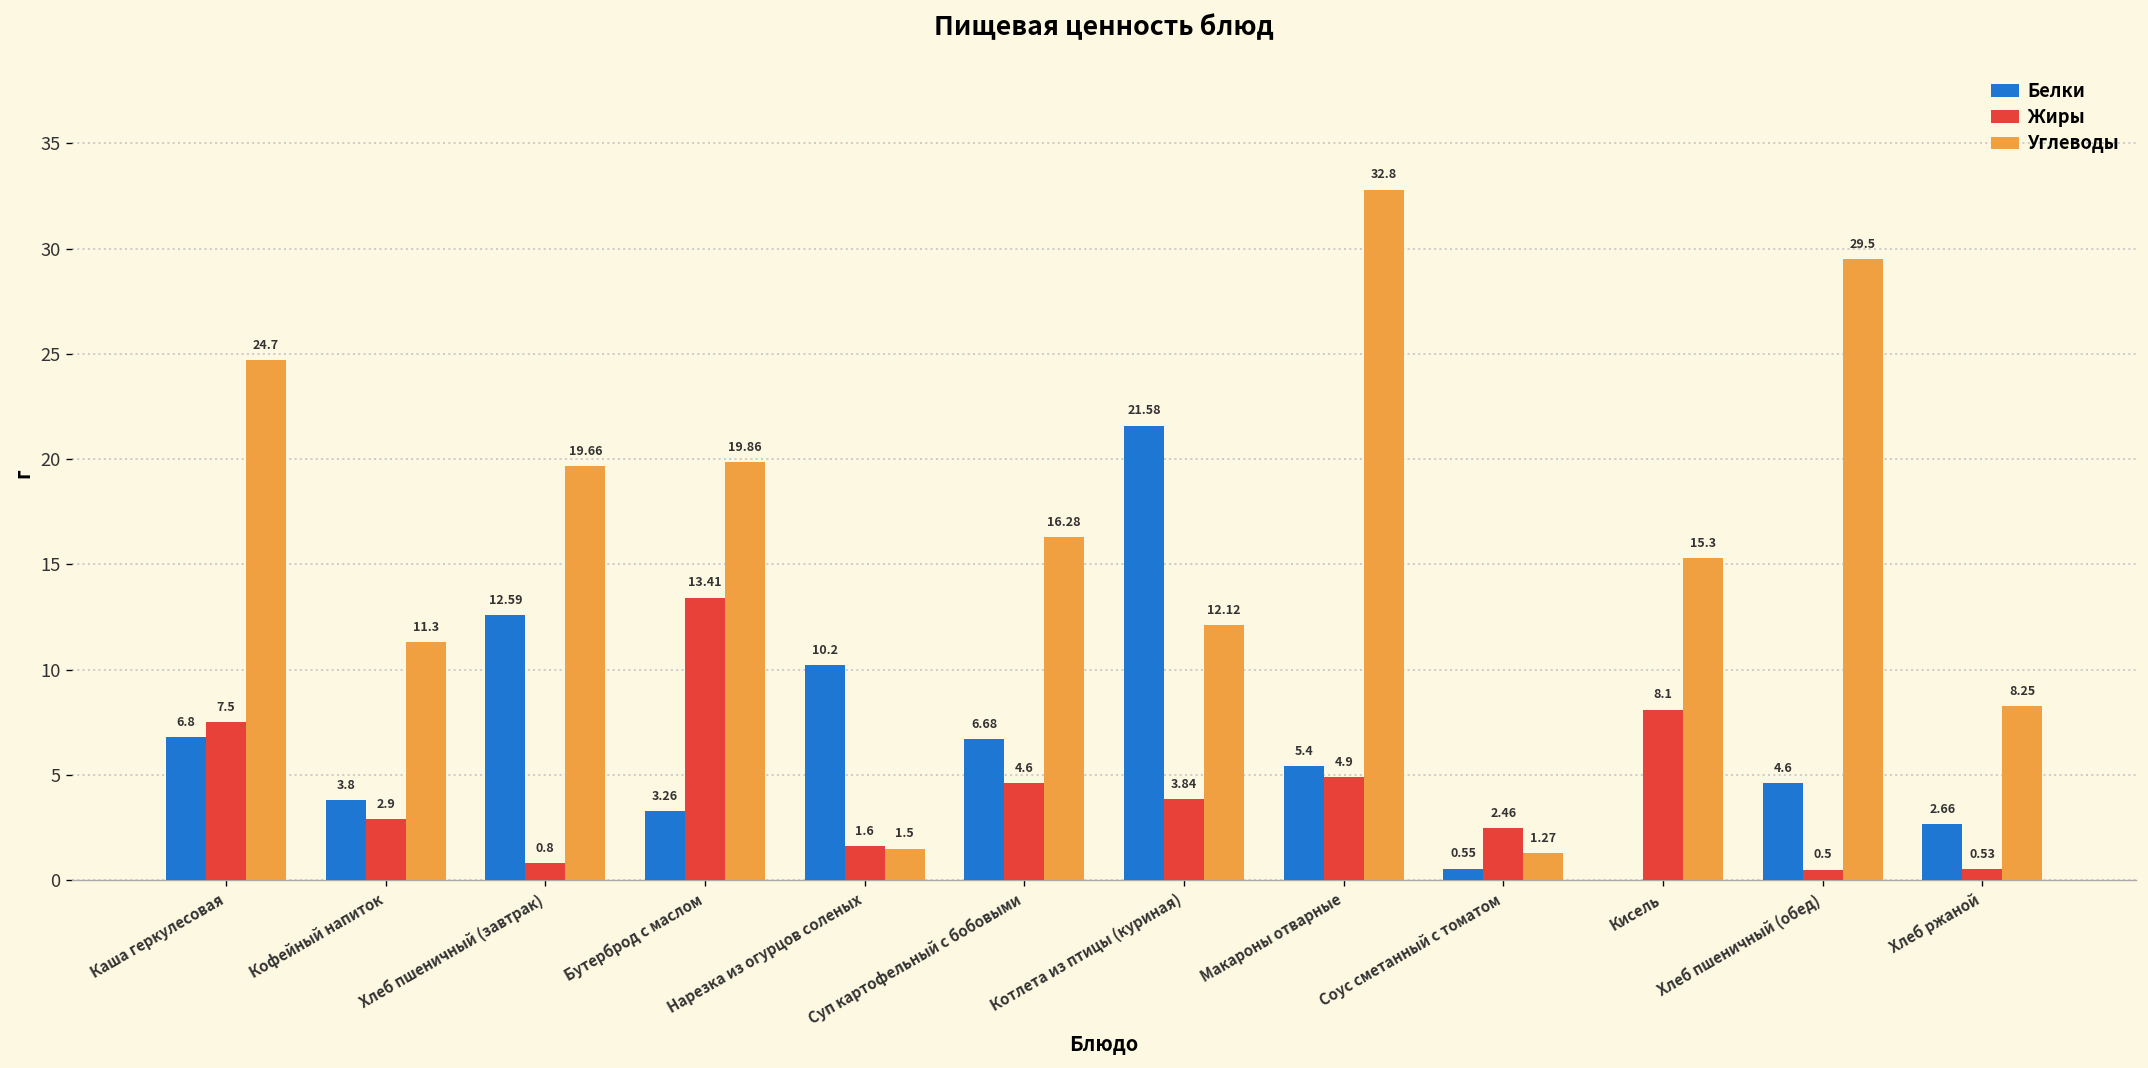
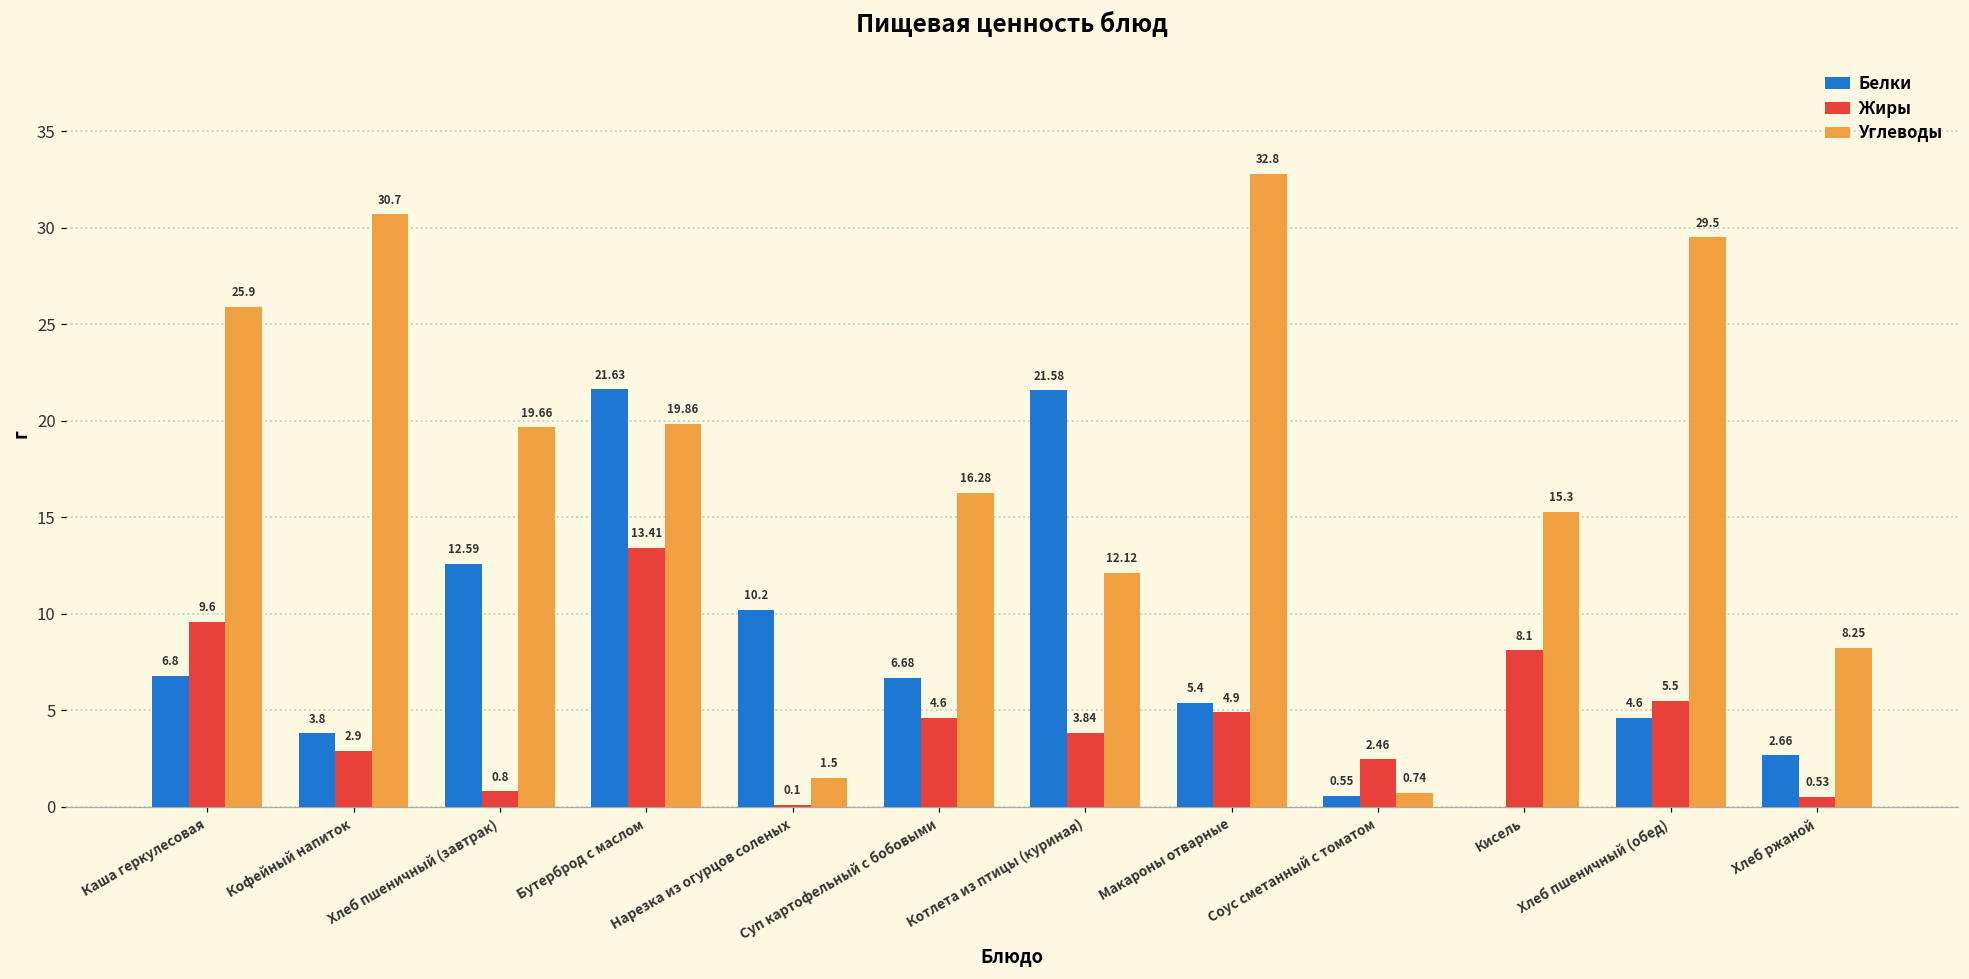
  {
    "Белки": {
      "Каша геркулесовая": 6.8,
      "Кофейный напиток": 3.8,
      "Хлеб пшеничный (завтрак)": 12.59,
-     "Бутерброд с маслом": 3.26,
+     "Бутерброд с маслом": 21.63,
      "Нарезка из огурцов соленых": 10.2,
      "Суп картофельный с бобовыми": 6.68,
      "Котлета из птицы (куриная)": 21.58,
      "Макароны отварные": 5.4,
      "Соус сметанный с томатом": 0.55,
      "Хлеб пшеничный (обед)": 4.6,
      "Хлеб ржаной": 2.66
    },
    "Жиры": {
-     "Каша геркулесовая": 7.5,
+     "Каша геркулесовая": 9.6,
      "Кофейный напиток": 2.9,
      "Хлеб пшеничный (завтрак)": 0.8,
      "Бутерброд с маслом": 13.41,
-     "Нарезка из огурцов соленых": 1.6,
+     "Нарезка из огурцов соленых": 0.1,
      "Суп картофельный с бобовыми": 4.6,
      "Котлета из птицы (куриная)": 3.84,
      "Макароны отварные": 4.9,
      "Соус сметанный с томатом": 2.46,
      "Кисель": 8.1,
-     "Хлеб пшеничный (обед)": 0.5,
+     "Хлеб пшеничный (обед)": 5.5,
      "Хлеб ржаной": 0.53
    },
    "Углеводы": {
-     "Каша геркулесовая": 24.7,
-     "Кофейный напиток": 11.3,
+     "Каша геркулесовая": 25.9,
+     "Кофейный напиток": 30.7,
      "Хлеб пшеничный (завтрак)": 19.66,
      "Бутерброд с маслом": 19.86,
      "Нарезка из огурцов соленых": 1.5,
      "Суп картофельный с бобовыми": 16.28,
      "Котлета из птицы (куриная)": 12.12,
      "Макароны отварные": 32.8,
-     "Соус сметанный с томатом": 1.27,
+     "Соус сметанный с томатом": 0.74,
      "Кисель": 15.3,
      "Хлеб пшеничный (обед)": 29.5,
      "Хлеб ржаной": 8.25
    }
  }
